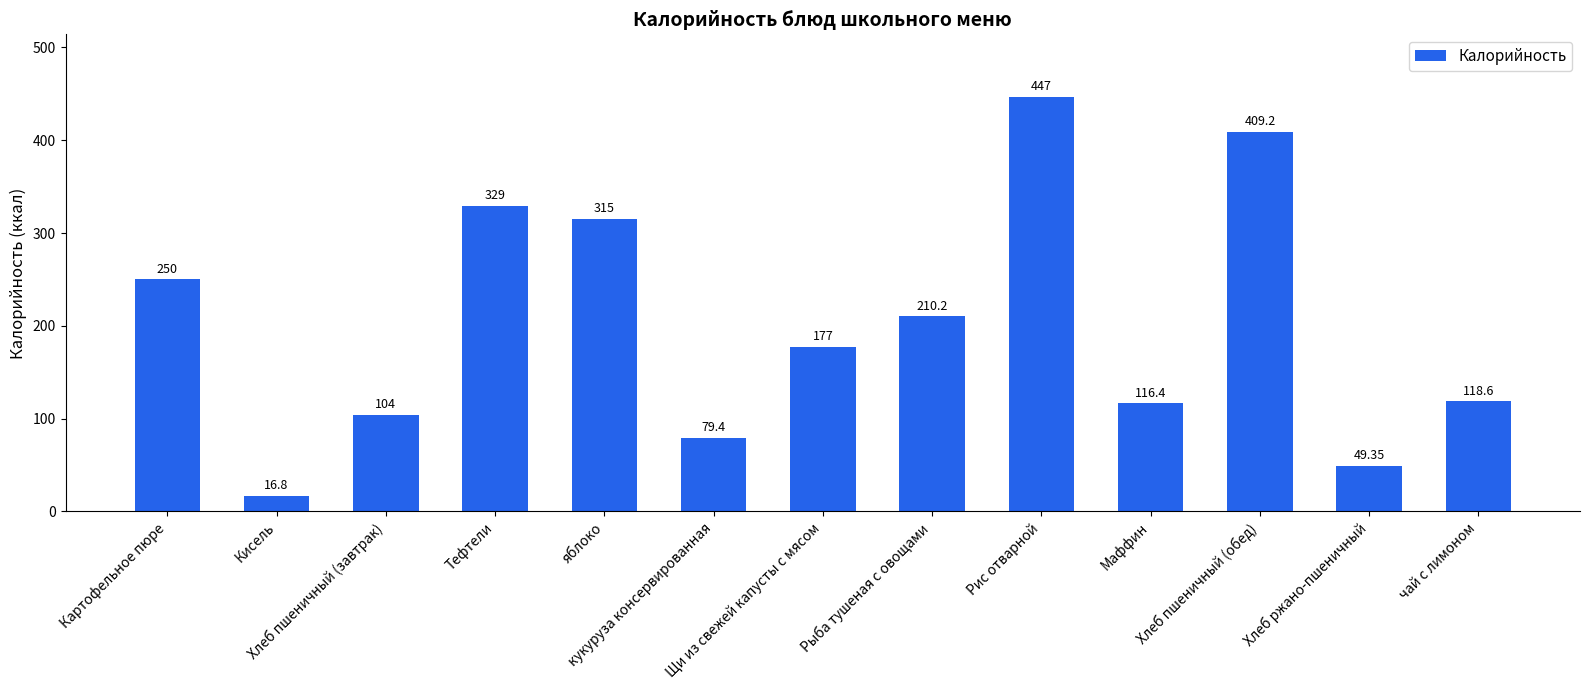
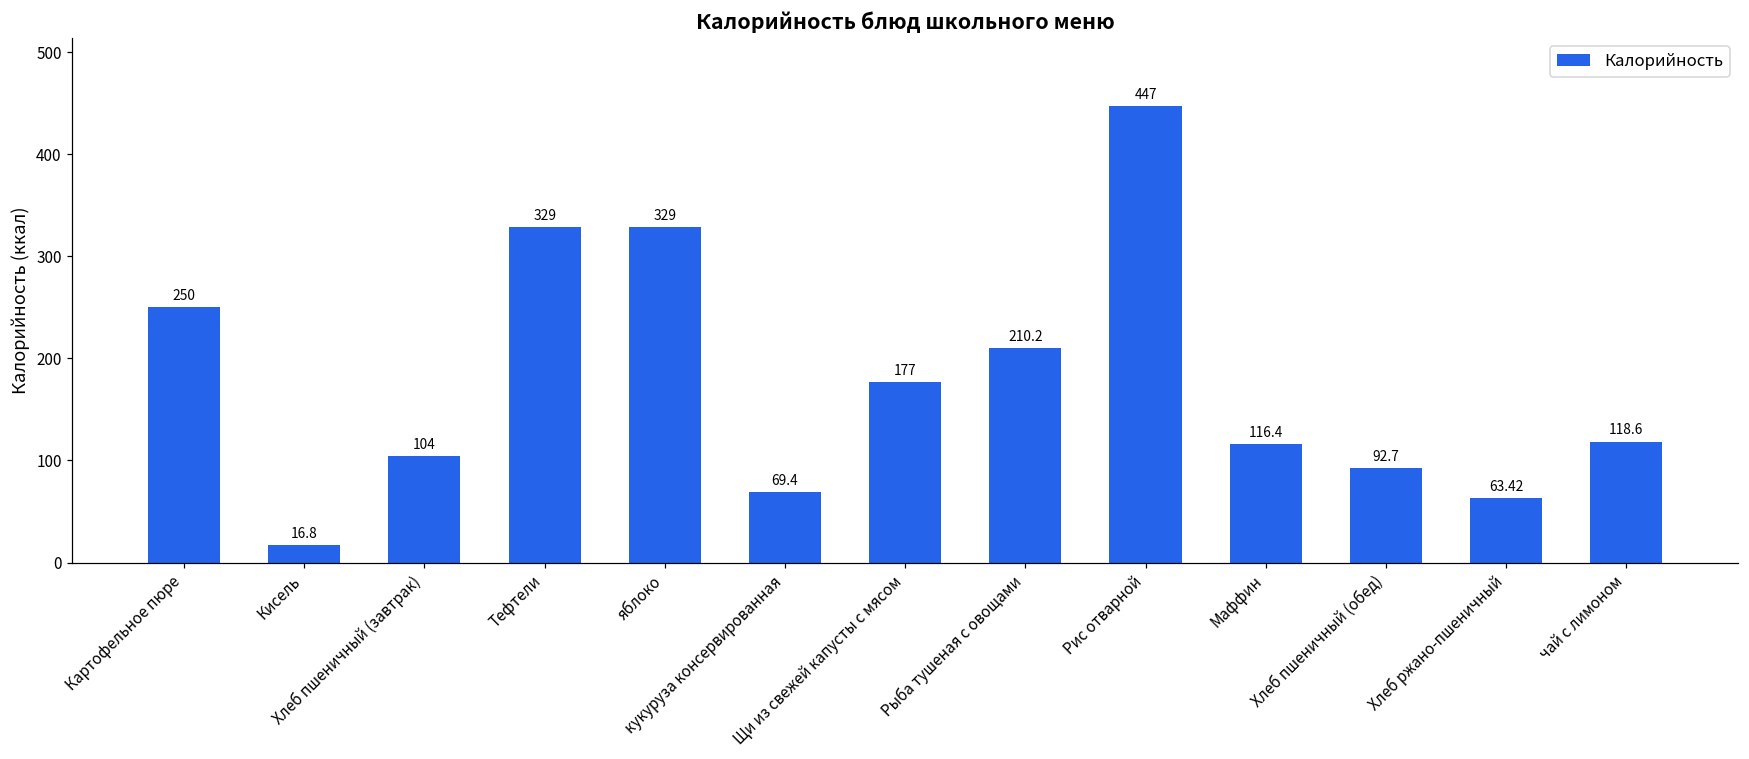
  {
    "Картофельное пюре": 250,
    "Кисель": 16.8,
    "Хлеб пшеничный (завтрак)": 104,
    "Тефтели": 329,
-   "яблоко": 315,
-   "кукуруза консервированная": 79.4,
+   "яблоко": 329,
+   "кукуруза консервированная": 69.4,
    "Щи из свежей капусты с мясом": 177,
    "Рыба тушеная с овощами": 210.2,
    "Рис отварной": 447,
    "Маффин": 116.4,
-   "Хлеб пшеничный (обед)": 409.2,
-   "Хлеб ржано-пшеничный": 49.35,
+   "Хлеб пшеничный (обед)": 92.7,
+   "Хлеб ржано-пшеничный": 63.42,
    "чай с лимоном": 118.6
  }
